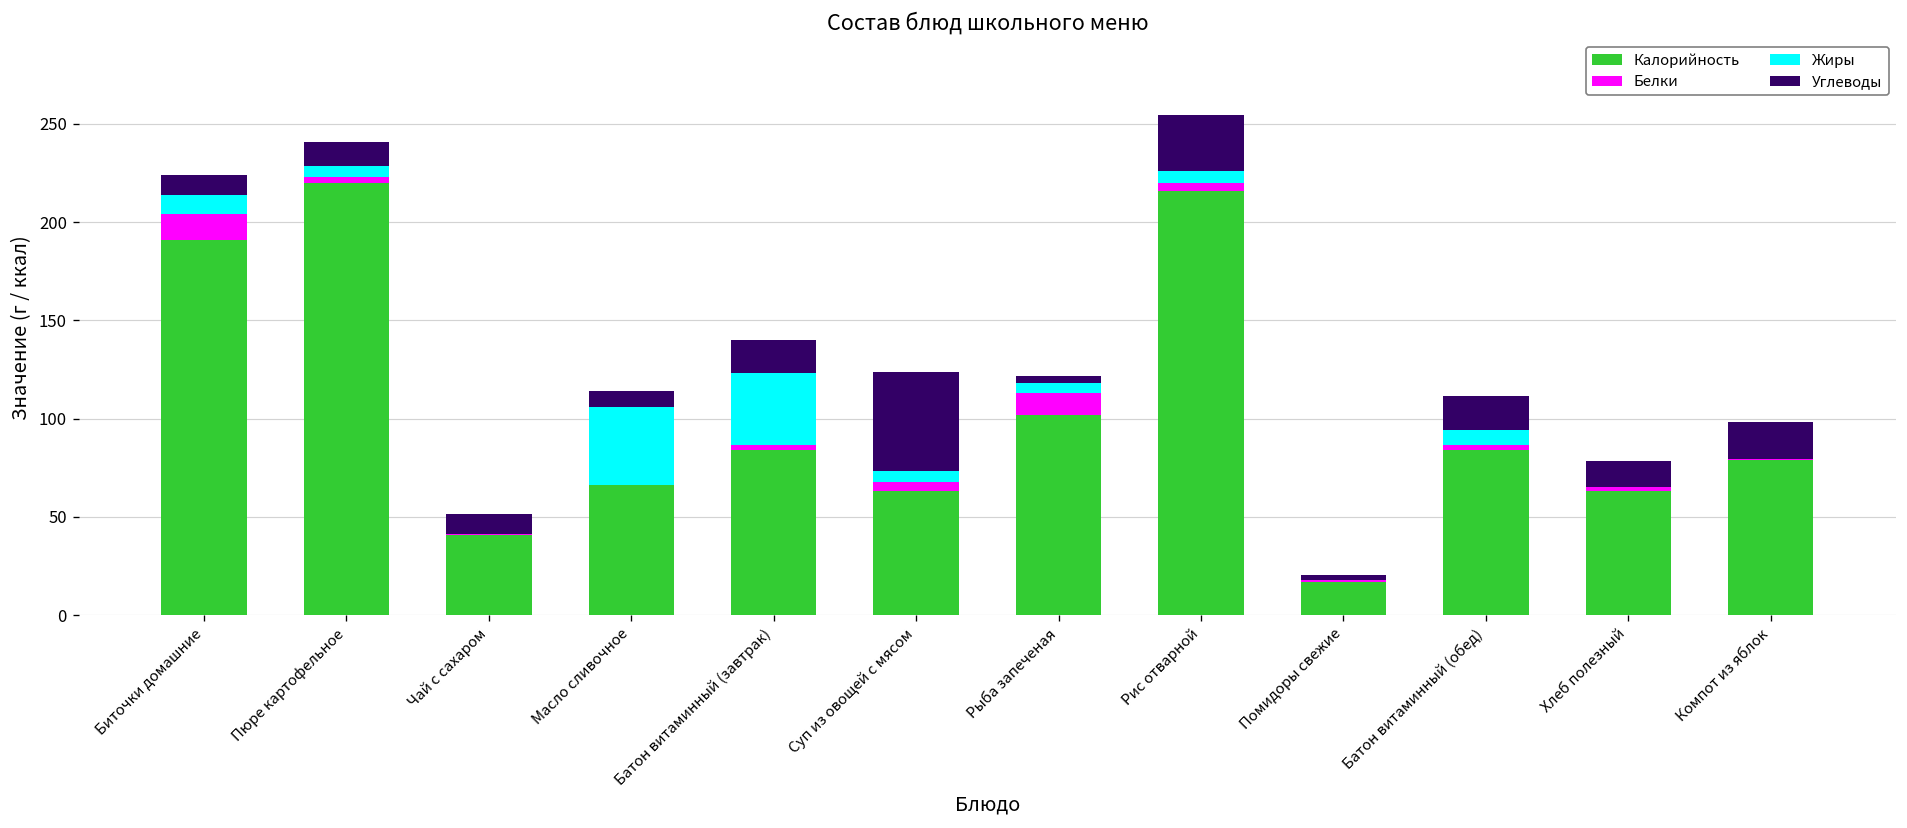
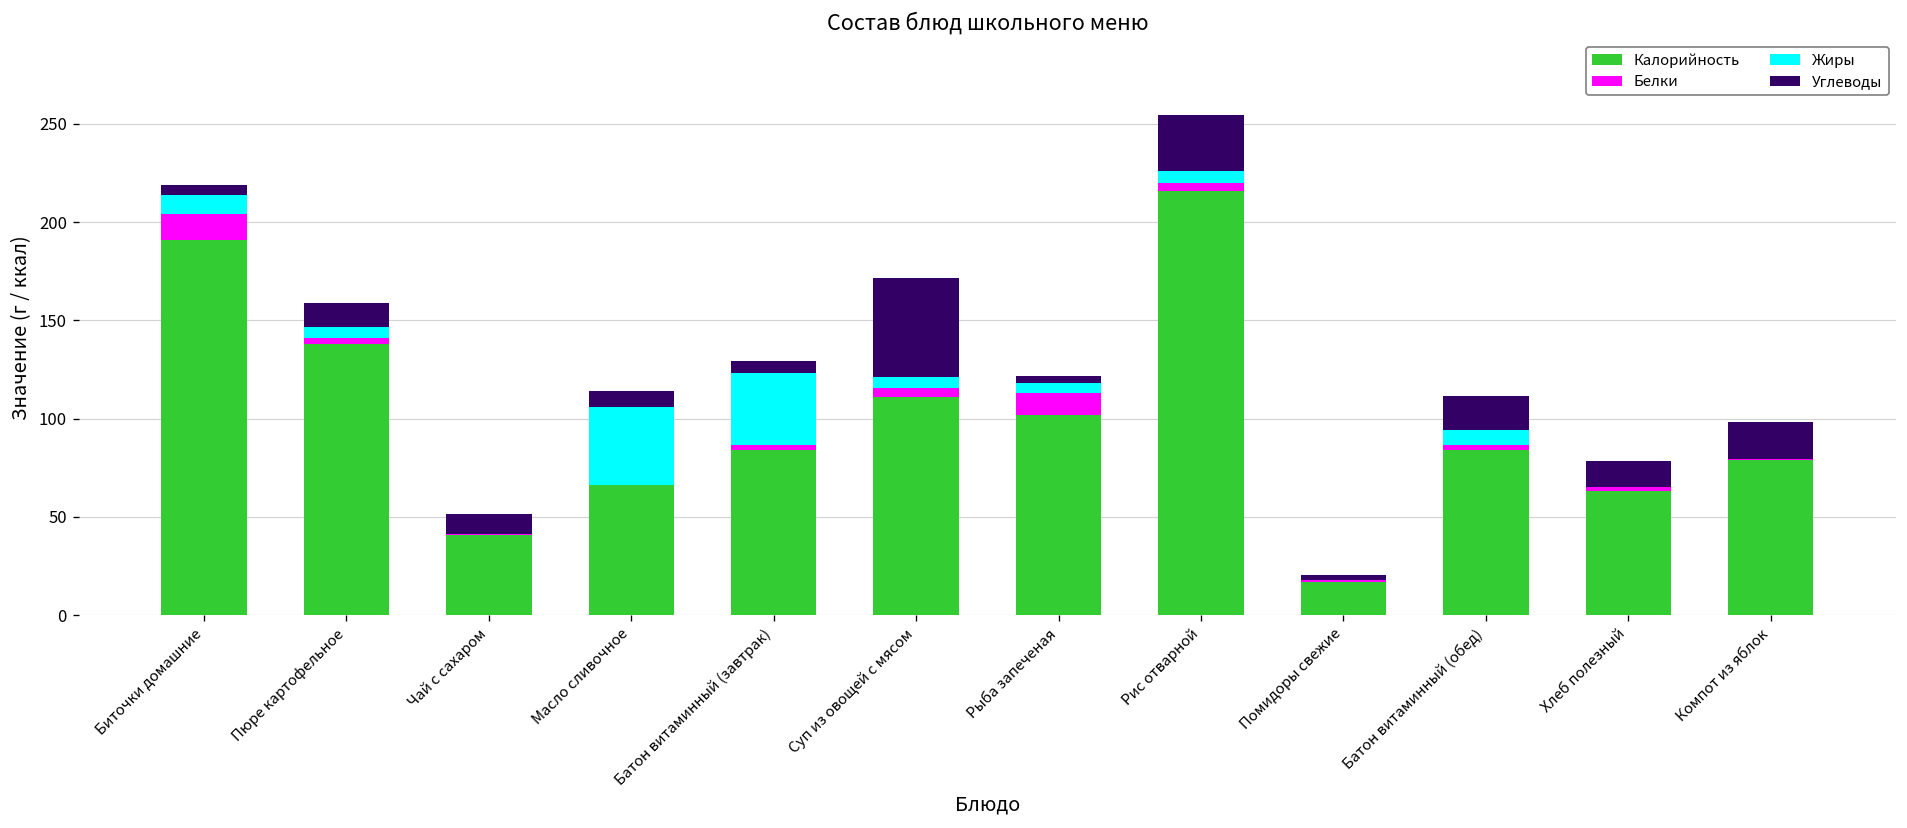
  {
    "Калорийность": {
      "Биточки домашние": 191,
-     "Пюре картофельное": 220,
+     "Пюре картофельное": 138,
      "Чай с сахаром": 41,
      "Масло сливочное": 66,
      "Батон витаминный (завтрак)": 84,
-     "Суп из овощей с мясом": 63,
+     "Суп из овощей с мясом": 111,
      "Рыба запеченая": 102,
      "Рис отварной": 216,
      "Помидоры свежие": 17,
      "Батон витаминный (обед)": 84,
      "Хлеб полезный": 63,
      "Компот из яблок": 79
    },
    "Белки": {
      "Биточки домашние": 13,
      "Пюре картофельное": 3,
      "Батон витаминный (завтрак)": 2,
      "Суп из овощей с мясом": 5,
      "Рыба запеченая": 11,
      "Рис отварной": 4,
      "Батон витаминный (обед)": 2,
      "Хлеб полезный": 2
    },
    "Жиры": {
      "Биточки домашние": 10,
      "Пюре картофельное": 5,
      "Масло сливочное": 40,
      "Батон витаминный (завтрак)": 37,
      "Суп из овощей с мясом": 5,
      "Рыба запеченая": 5,
      "Рис отварной": 6,
      "Батон витаминный (обед)": 8
    },
    "Углеводы": {
-     "Биточки домашние": 10,
+     "Биточки домашние": 5,
      "Пюре картофельное": 12,
      "Чай с сахаром": 10,
      "Масло сливочное": 8,
-     "Батон витаминный (завтрак)": 17,
+     "Батон витаминный (завтрак)": 7,
      "Суп из овощей с мясом": 50,
      "Рыба запеченая": 4,
      "Рис отварной": 29,
      "Помидоры свежие": 3,
      "Батон витаминный (обед)": 17,
      "Хлеб полезный": 13,
      "Компот из яблок": 19
    }
  }
